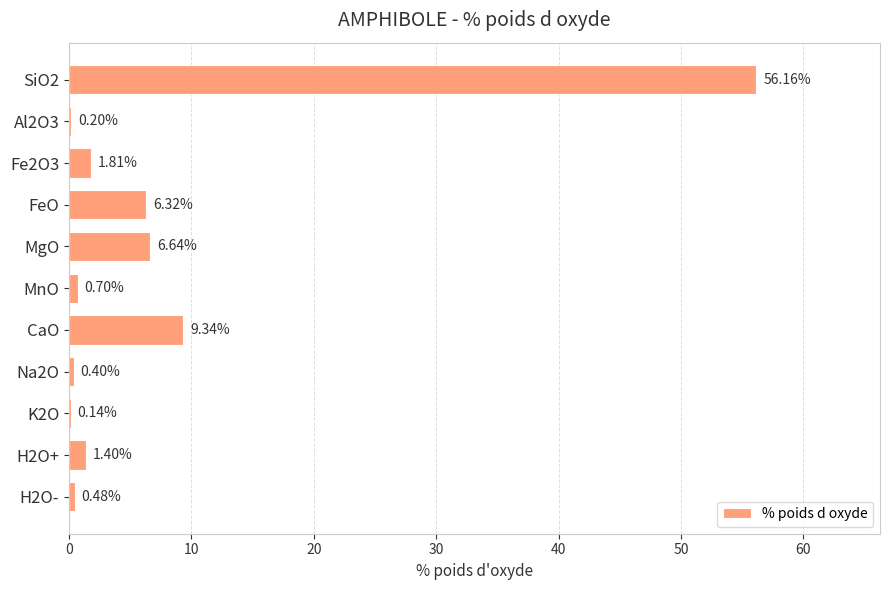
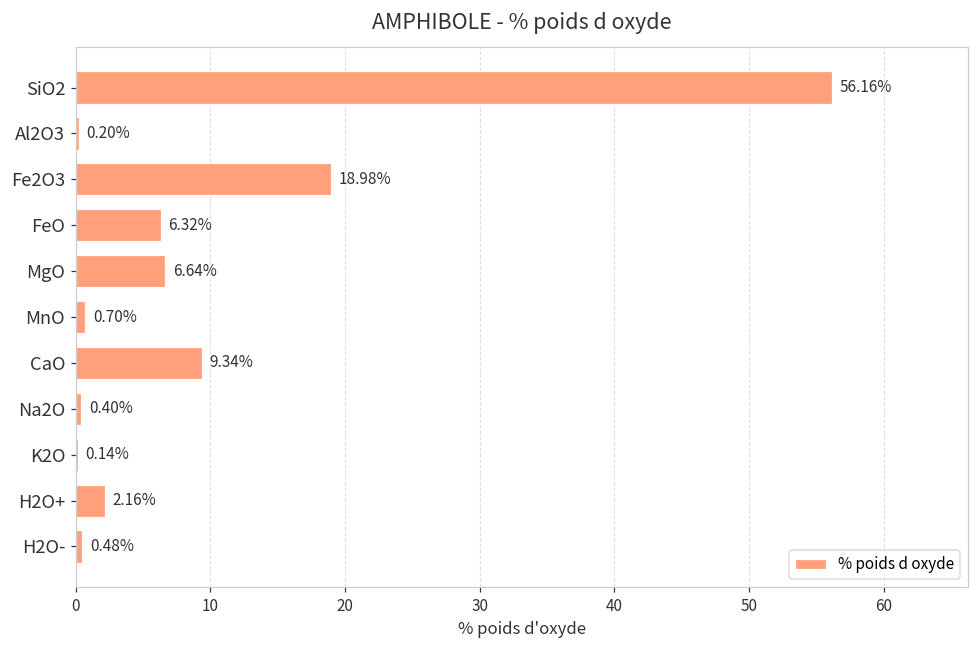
  {
    "SiO2": "56.16%",
    "Al2O3": "0.20%",
-   "Fe2O3": "1.81%",
+   "Fe2O3": "18.98%",
    "FeO": "6.32%",
    "MgO": "6.64%",
    "MnO": "0.70%",
    "CaO": "9.34%",
    "Na2O": "0.40%",
    "K2O": "0.14%",
-   "H2O+": "1.40%",
+   "H2O+": "2.16%",
    "H2O-": "0.48%"
  }
